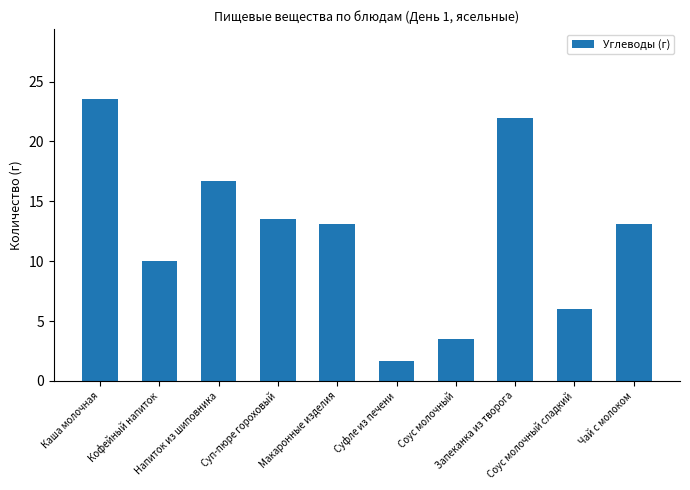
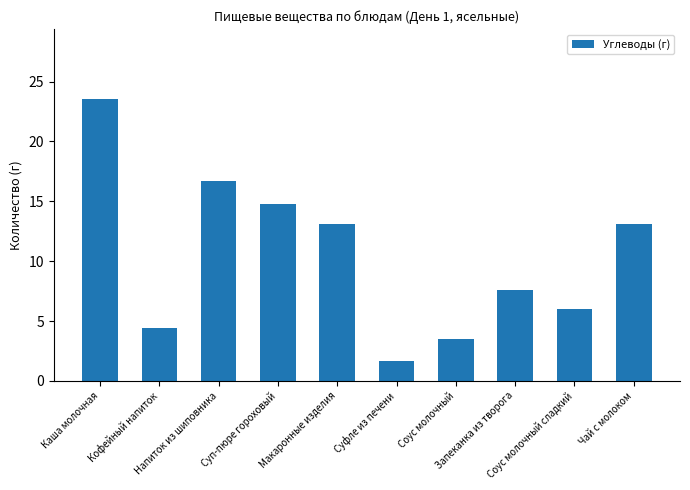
  {
    "Каша молочная": 23.5,
-   "Кофейный напиток": 10.1,
+   "Кофейный напиток": 4.4,
    "Напиток из шиповника": 16.7,
-   "Суп-пюре гороховый": 13.5,
+   "Суп-пюре гороховый": 14.8,
    "Макаронные изделия": 13.1,
    "Суфле из печени": 1.7,
    "Соус молочный": 3.5,
-   "Запеканка из творога": 22.0,
+   "Запеканка из творога": 7.6,
    "Соус молочный сладкий": 6.0,
    "Чай с молоком": 13.1
  }
